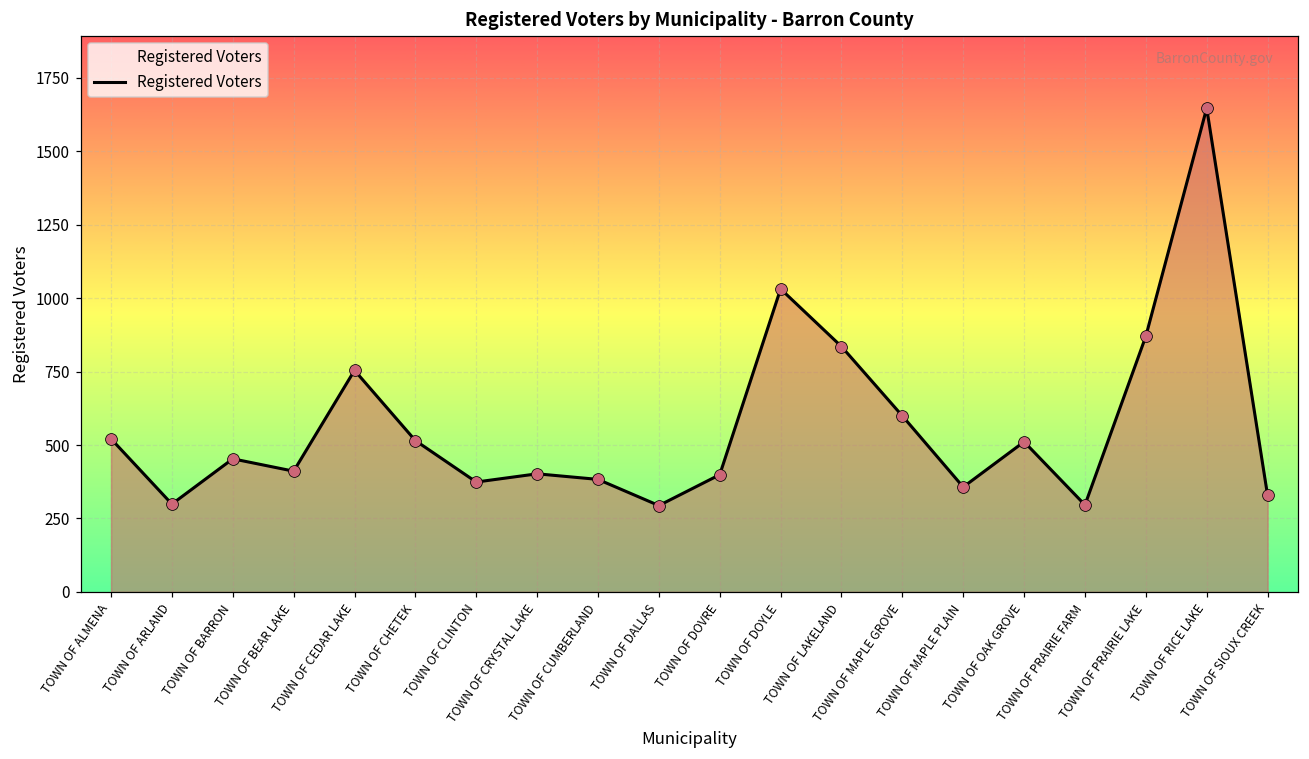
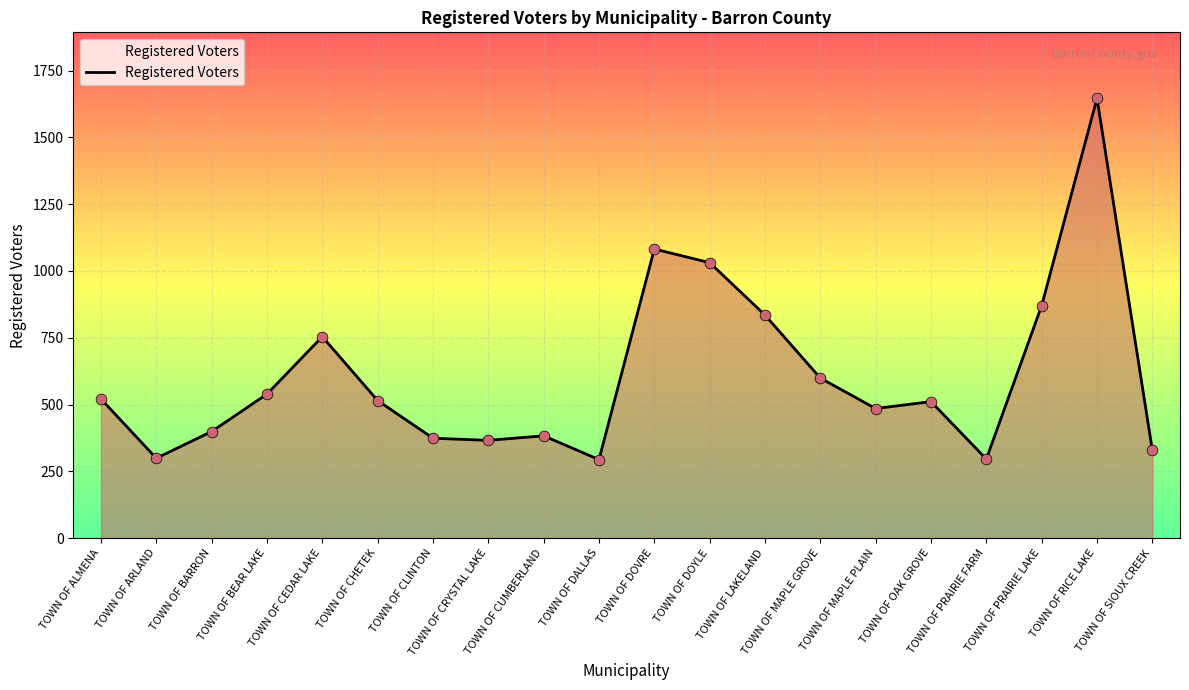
  {
    "TOWN OF ALMENA": 520,
    "TOWN OF ARLAND": 300,
-   "TOWN OF BARRON": 450,
-   "TOWN OF BEAR LAKE": 410,
+   "TOWN OF BARRON": 400,
+   "TOWN OF BEAR LAKE": 540,
    "TOWN OF CEDAR LAKE": 750,
    "TOWN OF CHETEK": 520,
    "TOWN OF CLINTON": 370,
-   "TOWN OF CRYSTAL LAKE": 400,
+   "TOWN OF CRYSTAL LAKE": 370,
    "TOWN OF CUMBERLAND": 380,
    "TOWN OF DALLAS": 290,
-   "TOWN OF DOVRE": 400,
+   "TOWN OF DOVRE": 1080,
    "TOWN OF DOYLE": 1030,
    "TOWN OF LAKELAND": 840,
    "TOWN OF MAPLE GROVE": 600,
-   "TOWN OF MAPLE PLAIN": 360,
+   "TOWN OF MAPLE PLAIN": 490,
    "TOWN OF OAK GROVE": 510,
    "TOWN OF PRAIRIE FARM": 300,
    "TOWN OF PRAIRIE LAKE": 870,
    "TOWN OF RICE LAKE": 1650,
    "TOWN OF SIOUX CREEK": 330
  }
